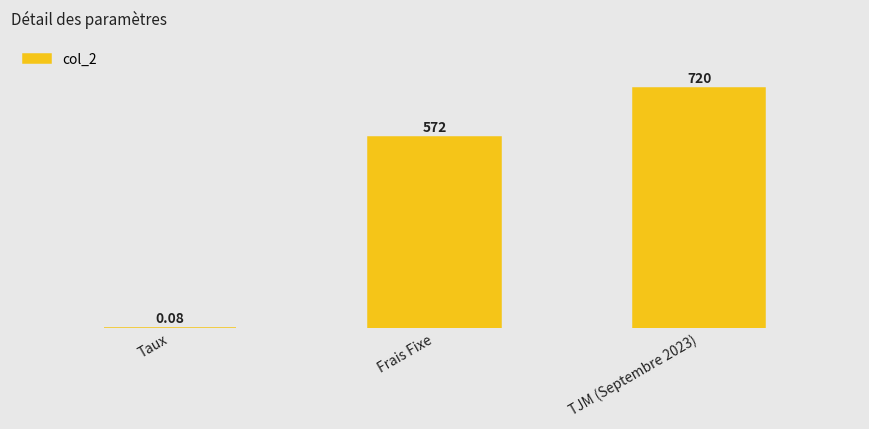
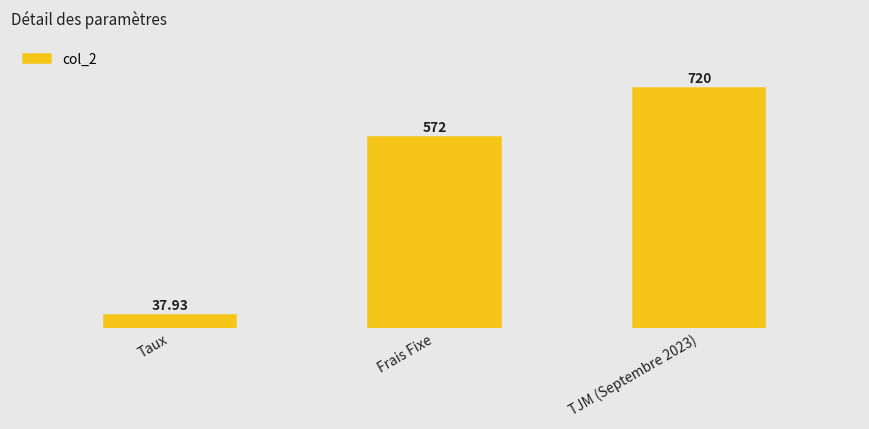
  {
-   "Taux": 0.08,
+   "Taux": 37.93,
    "Frais Fixe": 572,
    "TJM (Septembre 2023)": 720
  }
